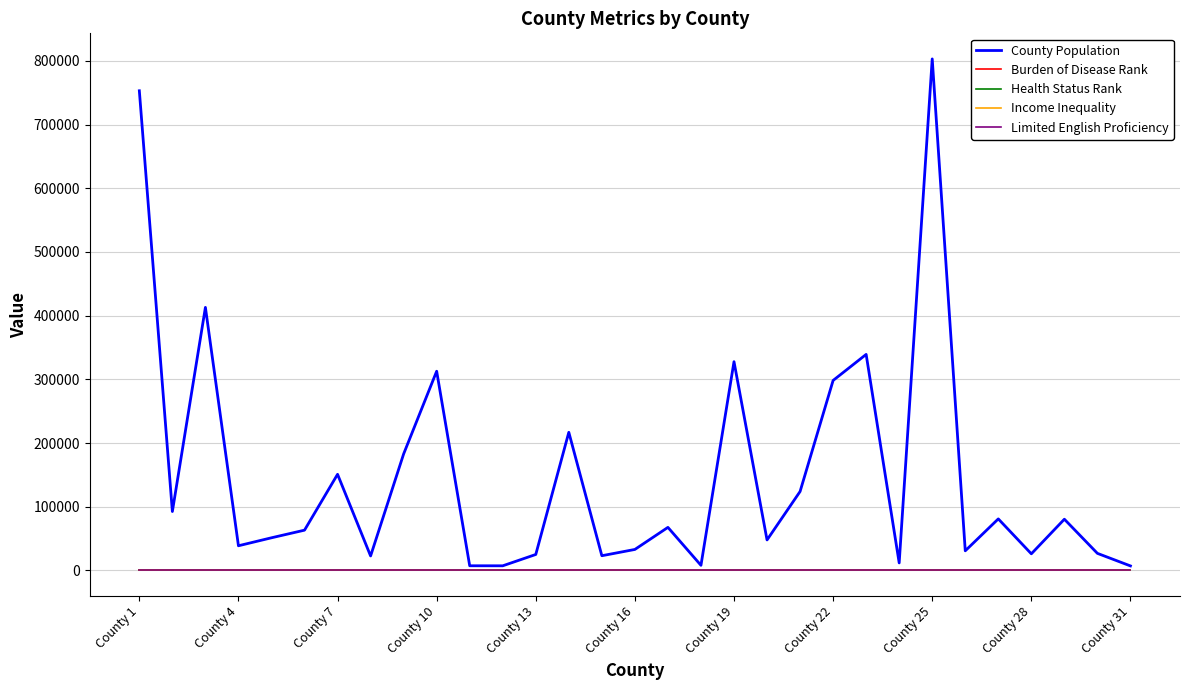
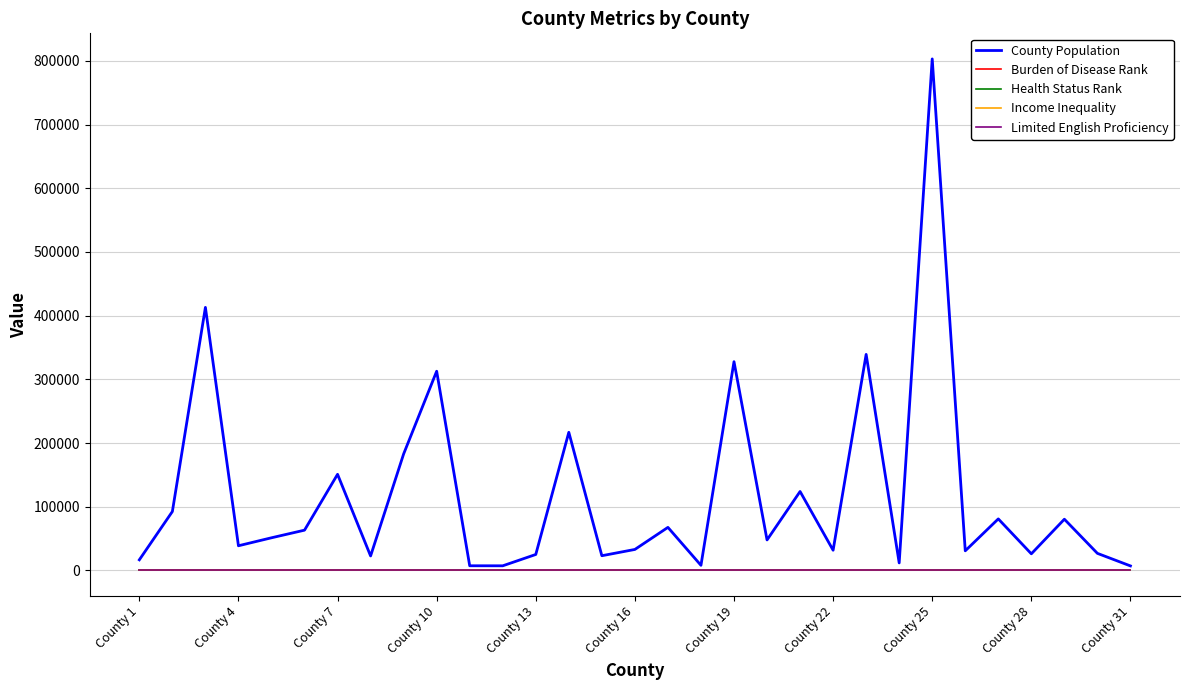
  {
    "County Population": {
-     "County 1": 750000,
+     "County 1": 20000,
      "County 4": 40000,
      "County 7": 150000,
      "County 10": 310000,
      "County 13": 30000,
      "County 16": 30000,
      "County 19": 330000,
-     "County 22": 300000,
+     "County 22": 30000,
      "County 25": 800000,
      "County 28": 30000,
      "County 31": 10000
    },
    "Limited English Proficiency": {
      "County 1": 0,
      "County 4": 0,
      "County 7": 0,
      "County 10": 0,
      "County 13": 0,
      "County 16": 0,
      "County 19": 0,
      "County 22": 0,
      "County 25": 0,
      "County 28": 0,
      "County 31": 0
    }
  }
